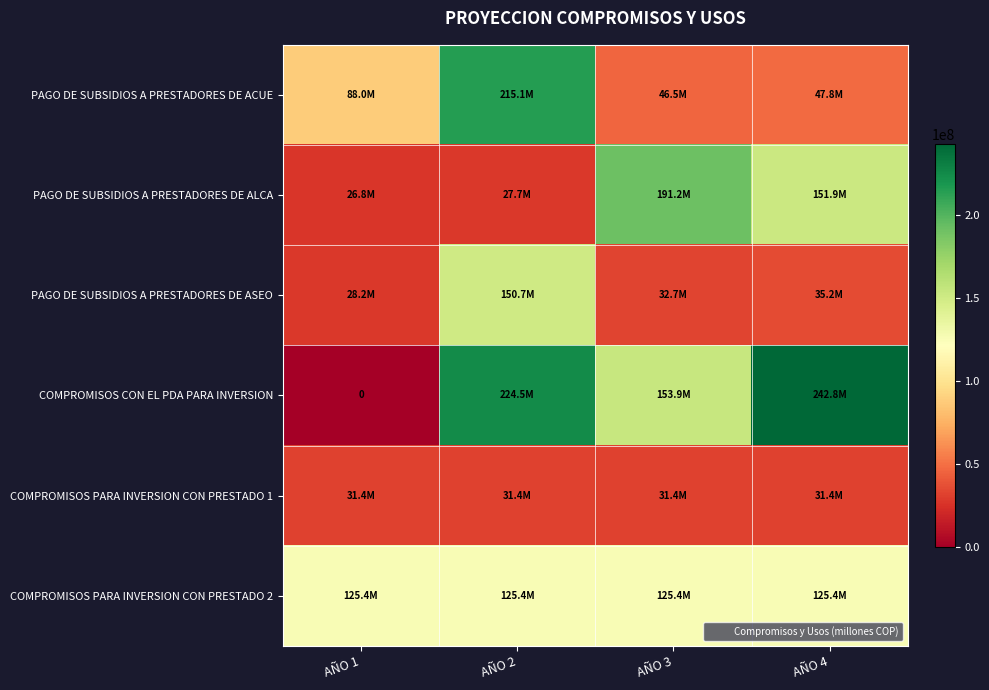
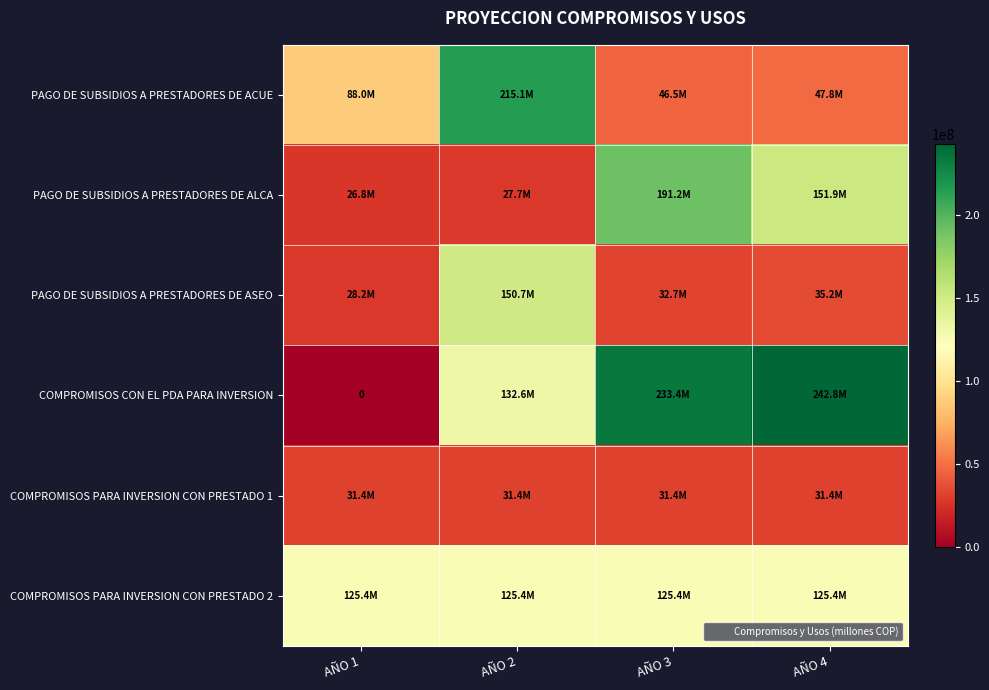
  {
    "PAGO DE SUBSIDIOS A PRESTADORES DE ACUE": {
      "AÑO 1": "88.0M",
      "AÑO 2": "215.1M",
      "AÑO 3": "46.5M",
      "AÑO 4": "47.8M"
    },
    "PAGO DE SUBSIDIOS A PRESTADORES DE ALCA": {
      "AÑO 1": "26.8M",
      "AÑO 2": "27.7M",
      "AÑO 3": "191.2M",
      "AÑO 4": "151.9M"
    },
    "PAGO DE SUBSIDIOS A PRESTADORES DE ASEO": {
      "AÑO 1": "28.2M",
      "AÑO 2": "150.7M",
      "AÑO 3": "32.7M",
      "AÑO 4": "35.2M"
    },
    "COMPROMISOS CON EL PDA PARA INVERSION": {
      "AÑO 1": "0",
-     "AÑO 2": "224.5M",
-     "AÑO 3": "153.9M",
+     "AÑO 2": "132.6M",
+     "AÑO 3": "233.4M",
      "AÑO 4": "242.8M"
    },
    "COMPROMISOS PARA INVERSION CON PRESTADO 1": {
      "AÑO 1": "31.4M",
      "AÑO 2": "31.4M",
      "AÑO 3": "31.4M",
      "AÑO 4": "31.4M"
    },
    "COMPROMISOS PARA INVERSION CON PRESTADO 2": {
      "AÑO 1": "125.4M",
      "AÑO 2": "125.4M",
      "AÑO 3": "125.4M",
      "AÑO 4": "125.4M"
    }
  }
